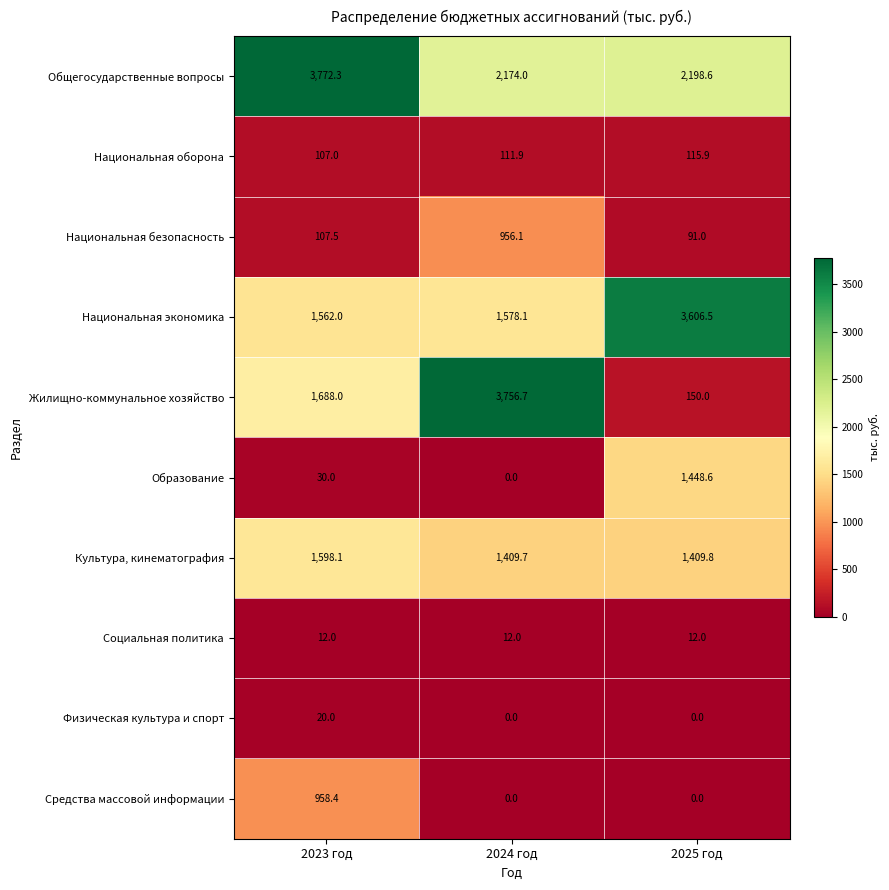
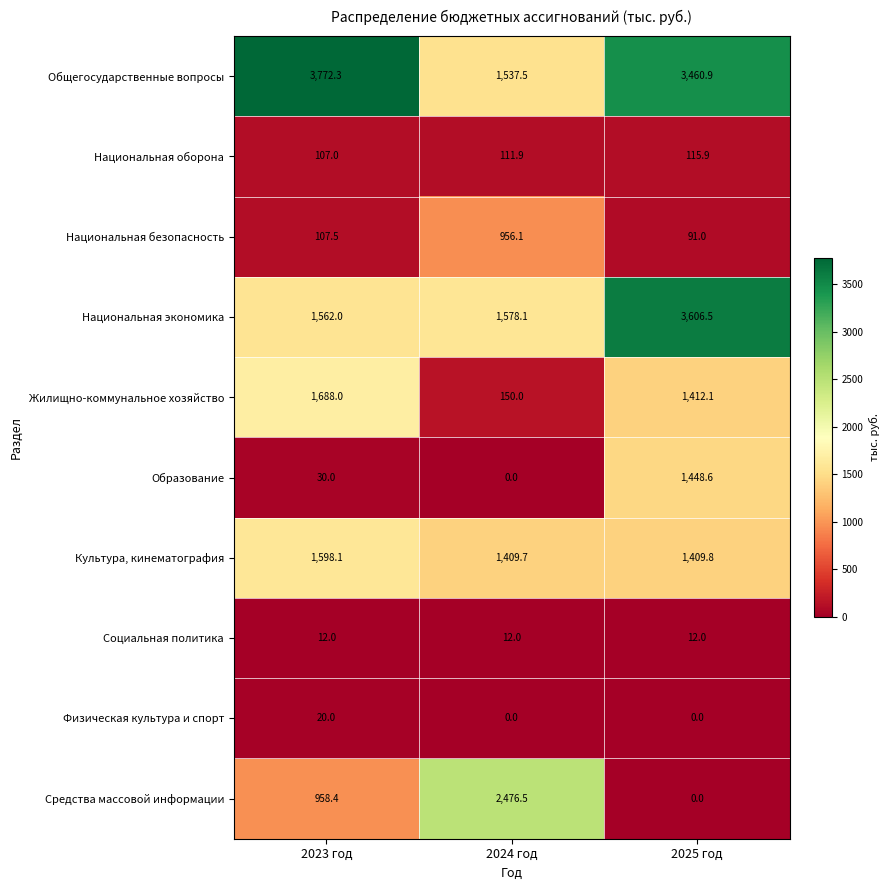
  {
    "Общегосударственные вопросы": {
      "2023 год": "3,772.3",
-     "2024 год": "2,174.0",
-     "2025 год": "2,198.6"
+     "2024 год": "1,537.5",
+     "2025 год": "3,460.9"
    },
    "Национальная оборона": {
      "2023 год": "107.0",
      "2024 год": "111.9",
      "2025 год": "115.9"
    },
    "Национальная безопасность": {
      "2023 год": "107.5",
      "2024 год": "956.1",
      "2025 год": "91.0"
    },
    "Национальная экономика": {
      "2023 год": "1,562.0",
      "2024 год": "1,578.1",
      "2025 год": "3,606.5"
    },
    "Жилищно-коммунальное хозяйство": {
      "2023 год": "1,688.0",
-     "2024 год": "3,756.7",
-     "2025 год": "150.0"
+     "2024 год": "150.0",
+     "2025 год": "1,412.1"
    },
    "Образование": {
      "2023 год": "30.0",
      "2024 год": "0.0",
      "2025 год": "1,448.6"
    },
    "Культура, кинематография": {
      "2023 год": "1,598.1",
      "2024 год": "1,409.7",
      "2025 год": "1,409.8"
    },
    "Социальная политика": {
      "2023 год": "12.0",
      "2024 год": "12.0",
      "2025 год": "12.0"
    },
    "Физическая культура и спорт": {
      "2023 год": "20.0",
      "2024 год": "0.0",
      "2025 год": "0.0"
    },
    "Средства массовой информации": {
      "2023 год": "958.4",
-     "2024 год": "0.0",
+     "2024 год": "2,476.5",
      "2025 год": "0.0"
    }
  }
